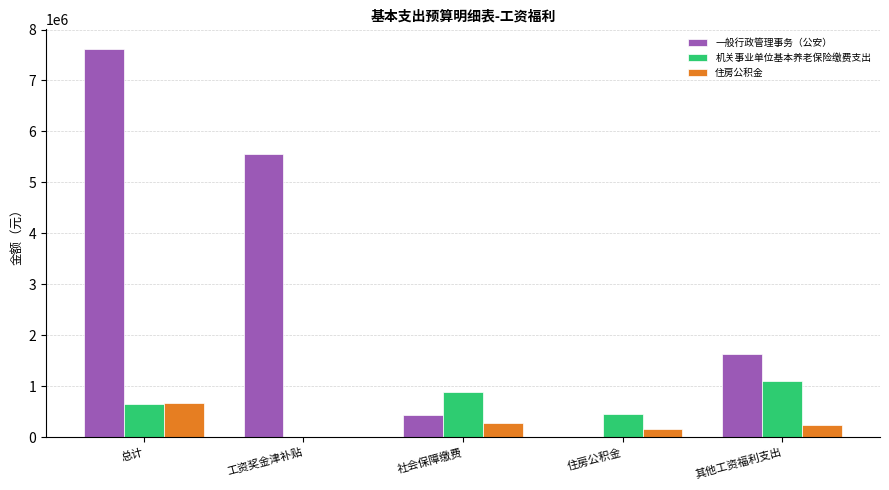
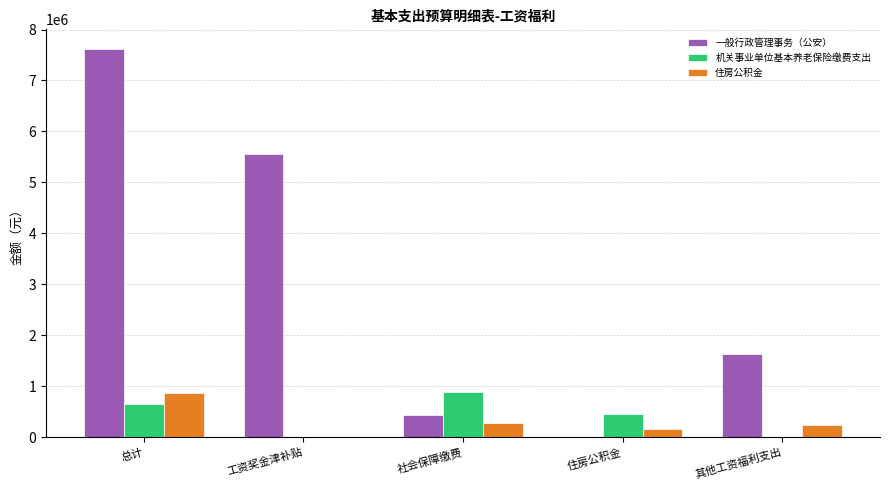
  {
    "一般行政管理事务（公安）": {
      "总计": 7600000,
      "工资奖金津补贴": 5600000,
      "社会保障缴费": 400000,
      "住房公积金": 0,
      "其他工资福利支出": 1600000
    },
    "机关事业单位基本养老保险缴费支出": {
      "总计": 600000,
      "工资奖金津补贴": 0,
      "社会保障缴费": 900000,
      "住房公积金": 400000,
-     "其他工资福利支出": 1100000
+     "其他工资福利支出": 0
    },
    "住房公积金": {
-     "总计": 700000,
+     "总计": 900000,
      "工资奖金津补贴": 0,
      "社会保障缴费": 300000,
      "住房公积金": 200000,
      "其他工资福利支出": 200000
    }
  }
